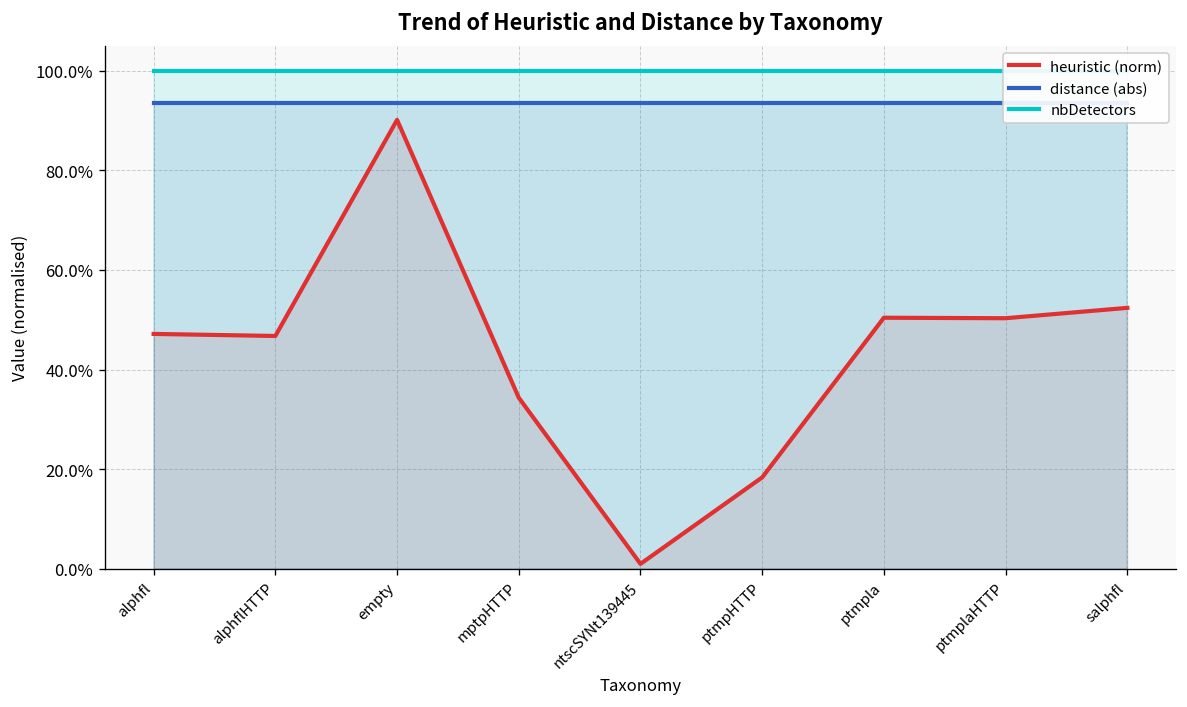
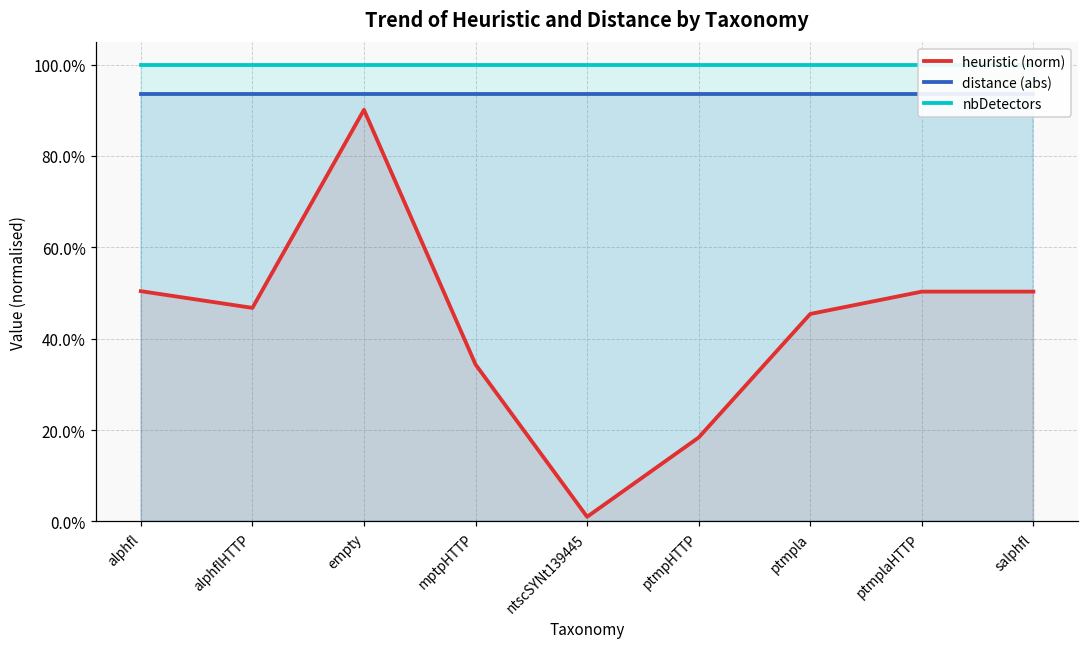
  {
    "heuristic (norm)": {
-     "alphfl": "47%",
+     "alphfl": "50%",
      "alphflHTTP": "47%",
      "empty": "90%",
      "mptpHTTP": "34%",
      "ntscSYNt139445": "1%",
      "ptmpHTTP": "18%",
-     "ptmpla": "50%",
+     "ptmpla": "45%",
      "ptmplaHTTP": "50%",
-     "salphfl": "52%"
+     "salphfl": "50%"
    },
    "distance (abs)": {
      "alphfl": "93%",
      "alphflHTTP": "93%",
      "empty": "93%",
      "mptpHTTP": "93%",
      "ntscSYNt139445": "93%",
      "ptmpHTTP": "93%",
      "ptmpla": "93%"
    },
    "nbDetectors": {
      "alphfl": "100%",
      "alphflHTTP": "100%",
      "empty": "100%",
      "mptpHTTP": "100%",
      "ntscSYNt139445": "100%",
      "ptmpHTTP": "100%",
      "ptmpla": "100%"
    }
  }
